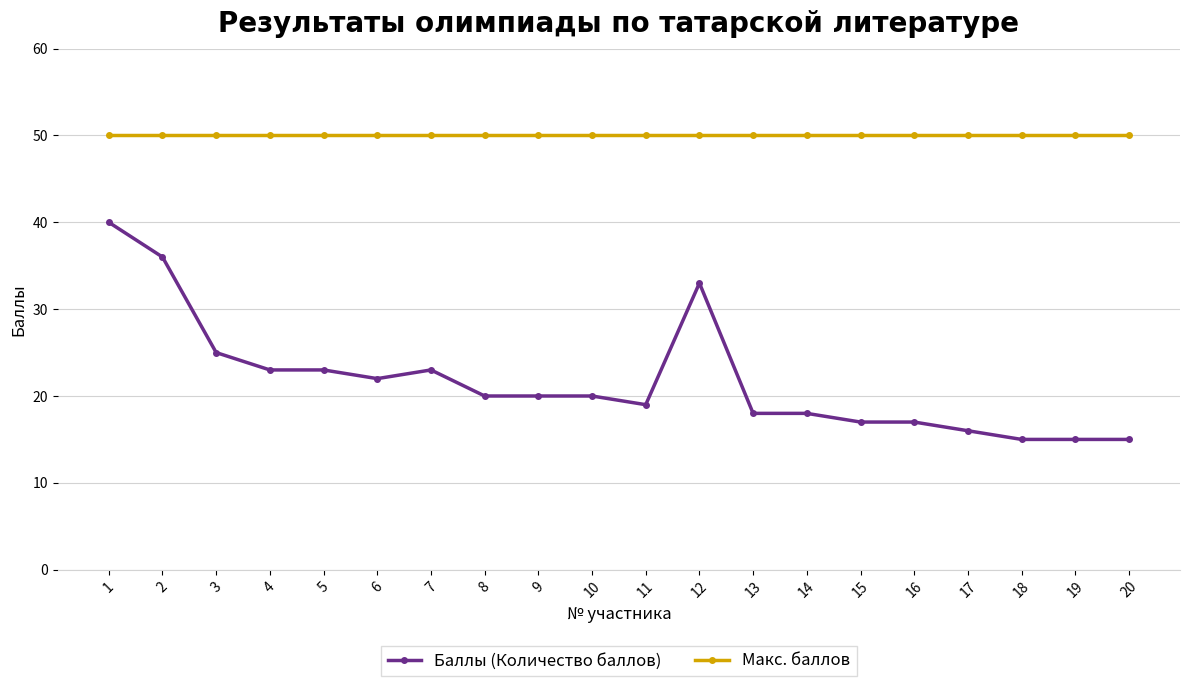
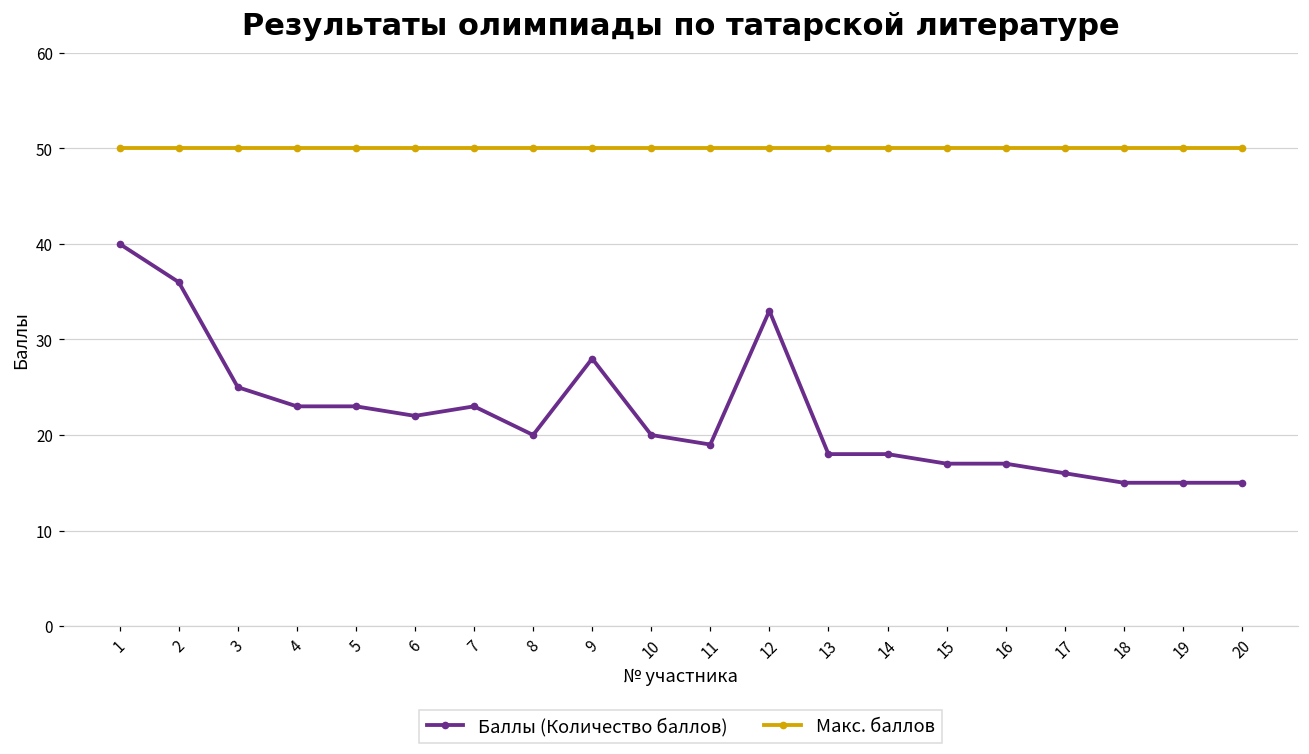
  {
    "Баллы (Количество баллов)": {
      "1": 40,
      "2": 36,
      "3": 25,
      "4": 23,
      "5": 23,
      "6": 22,
      "7": 23,
      "8": 20,
-     "9": 20,
+     "9": 28,
      "10": 20,
      "11": 19,
      "12": 33,
      "13": 18,
      "14": 18,
      "15": 17,
      "16": 17,
      "17": 16,
      "18": 15,
      "19": 15,
      "20": 15
    },
    "Макс. баллов": {
      "1": 50,
      "2": 50,
      "3": 50,
      "4": 50,
      "5": 50,
      "6": 50,
      "7": 50,
      "8": 50,
      "9": 50,
      "10": 50,
      "11": 50,
      "12": 50,
      "13": 50,
      "14": 50,
      "15": 50,
      "16": 50,
      "17": 50,
      "18": 50,
      "19": 50,
      "20": 50
    }
  }
